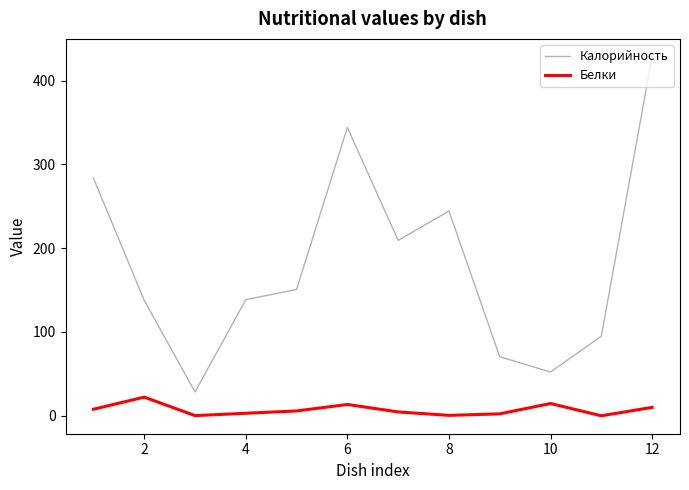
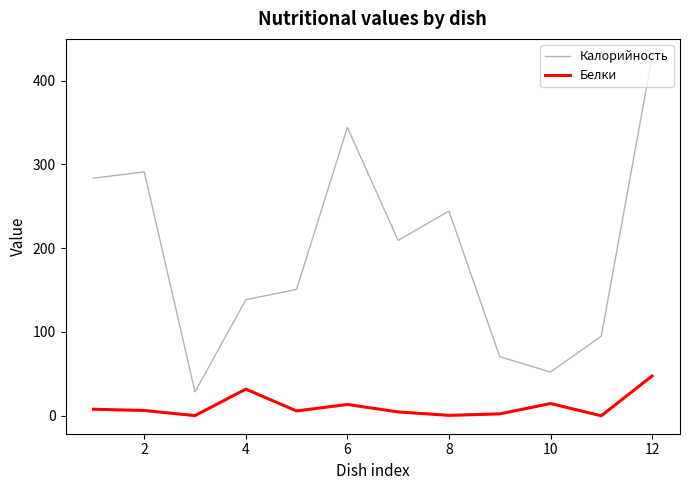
  {
    "Калорийность": {
-     "2": 140,
+     "2": 290,
      "4": 140,
      "6": 340,
      "8": 240,
      "10": 50
    },
    "Белки": {
-     "2": 20,
-     "4": 0,
+     "2": 10,
+     "4": 30,
      "6": 10,
      "8": 0,
      "10": 10,
-     "12": 10
+     "12": 50
    }
  }
